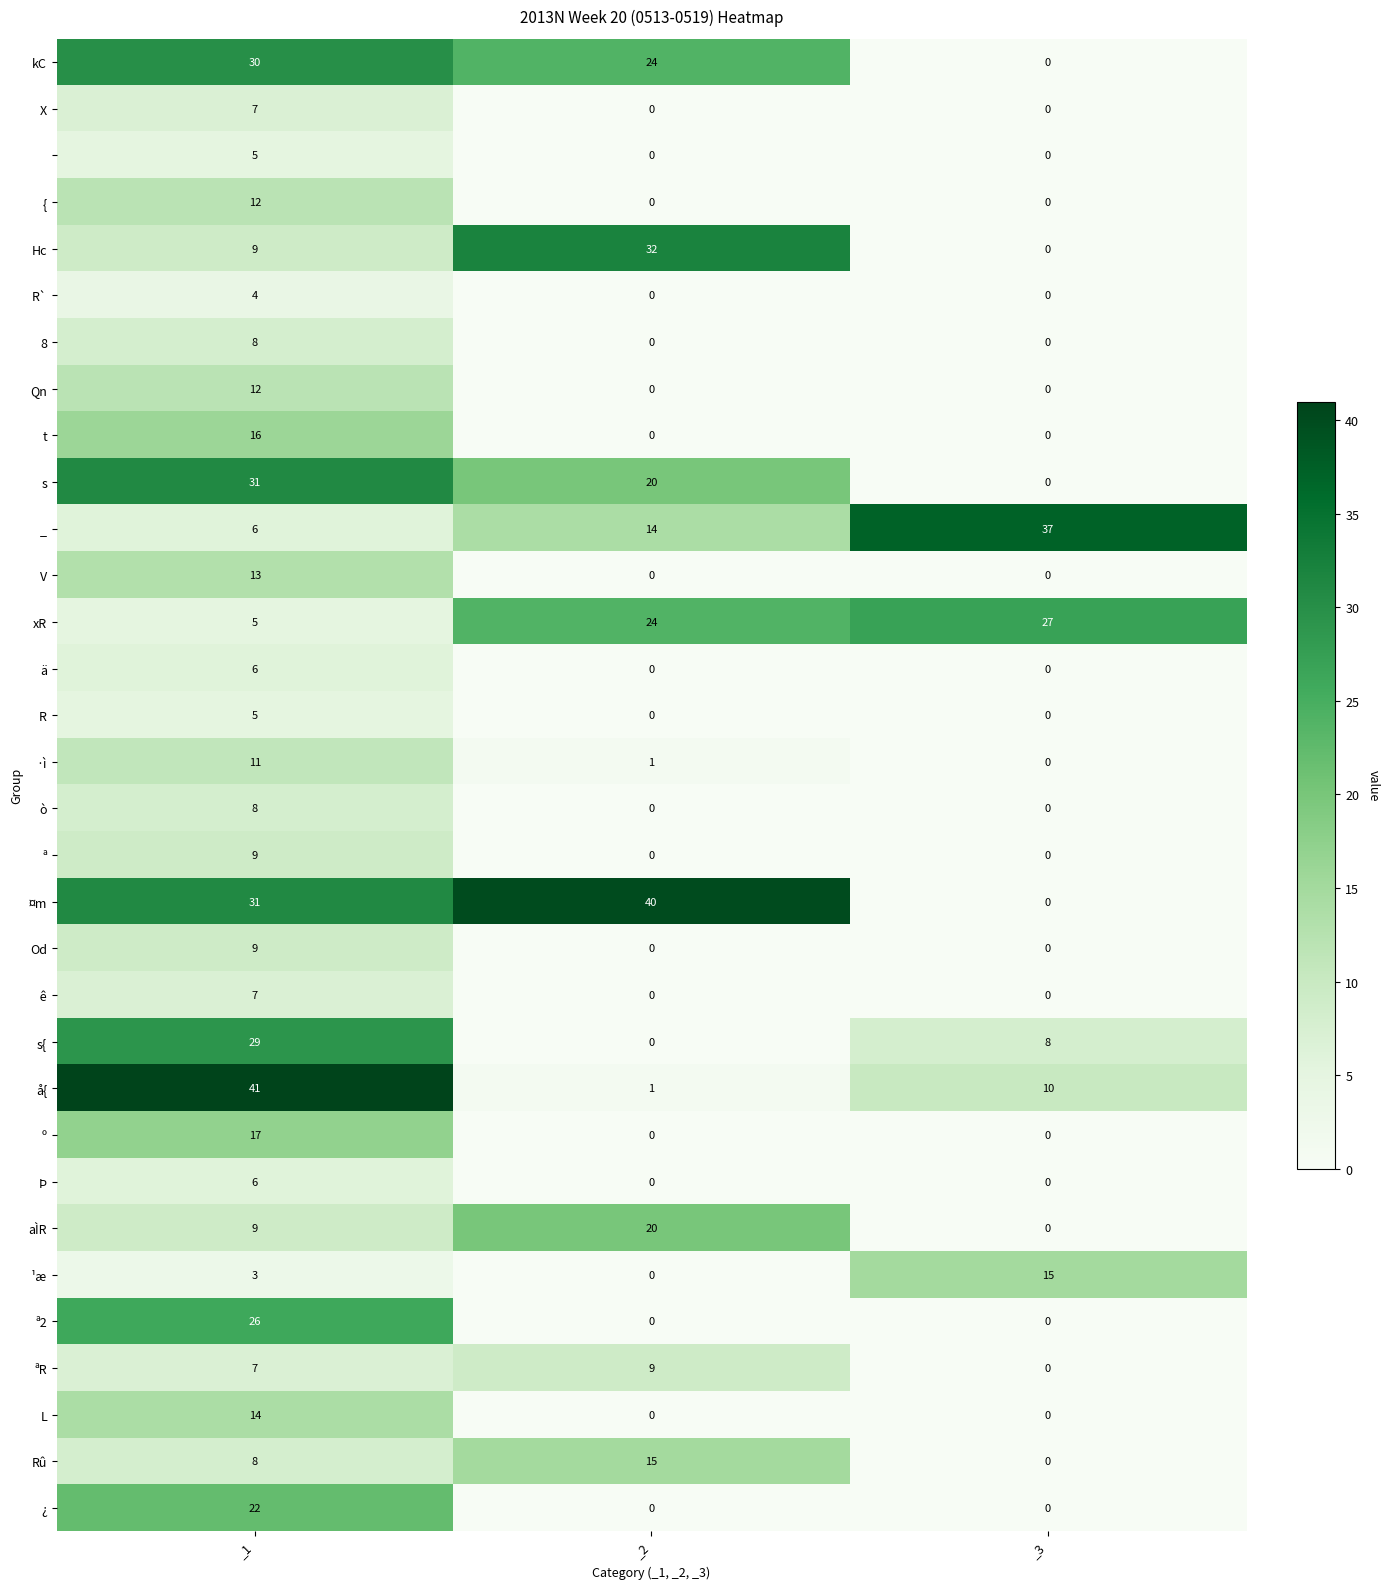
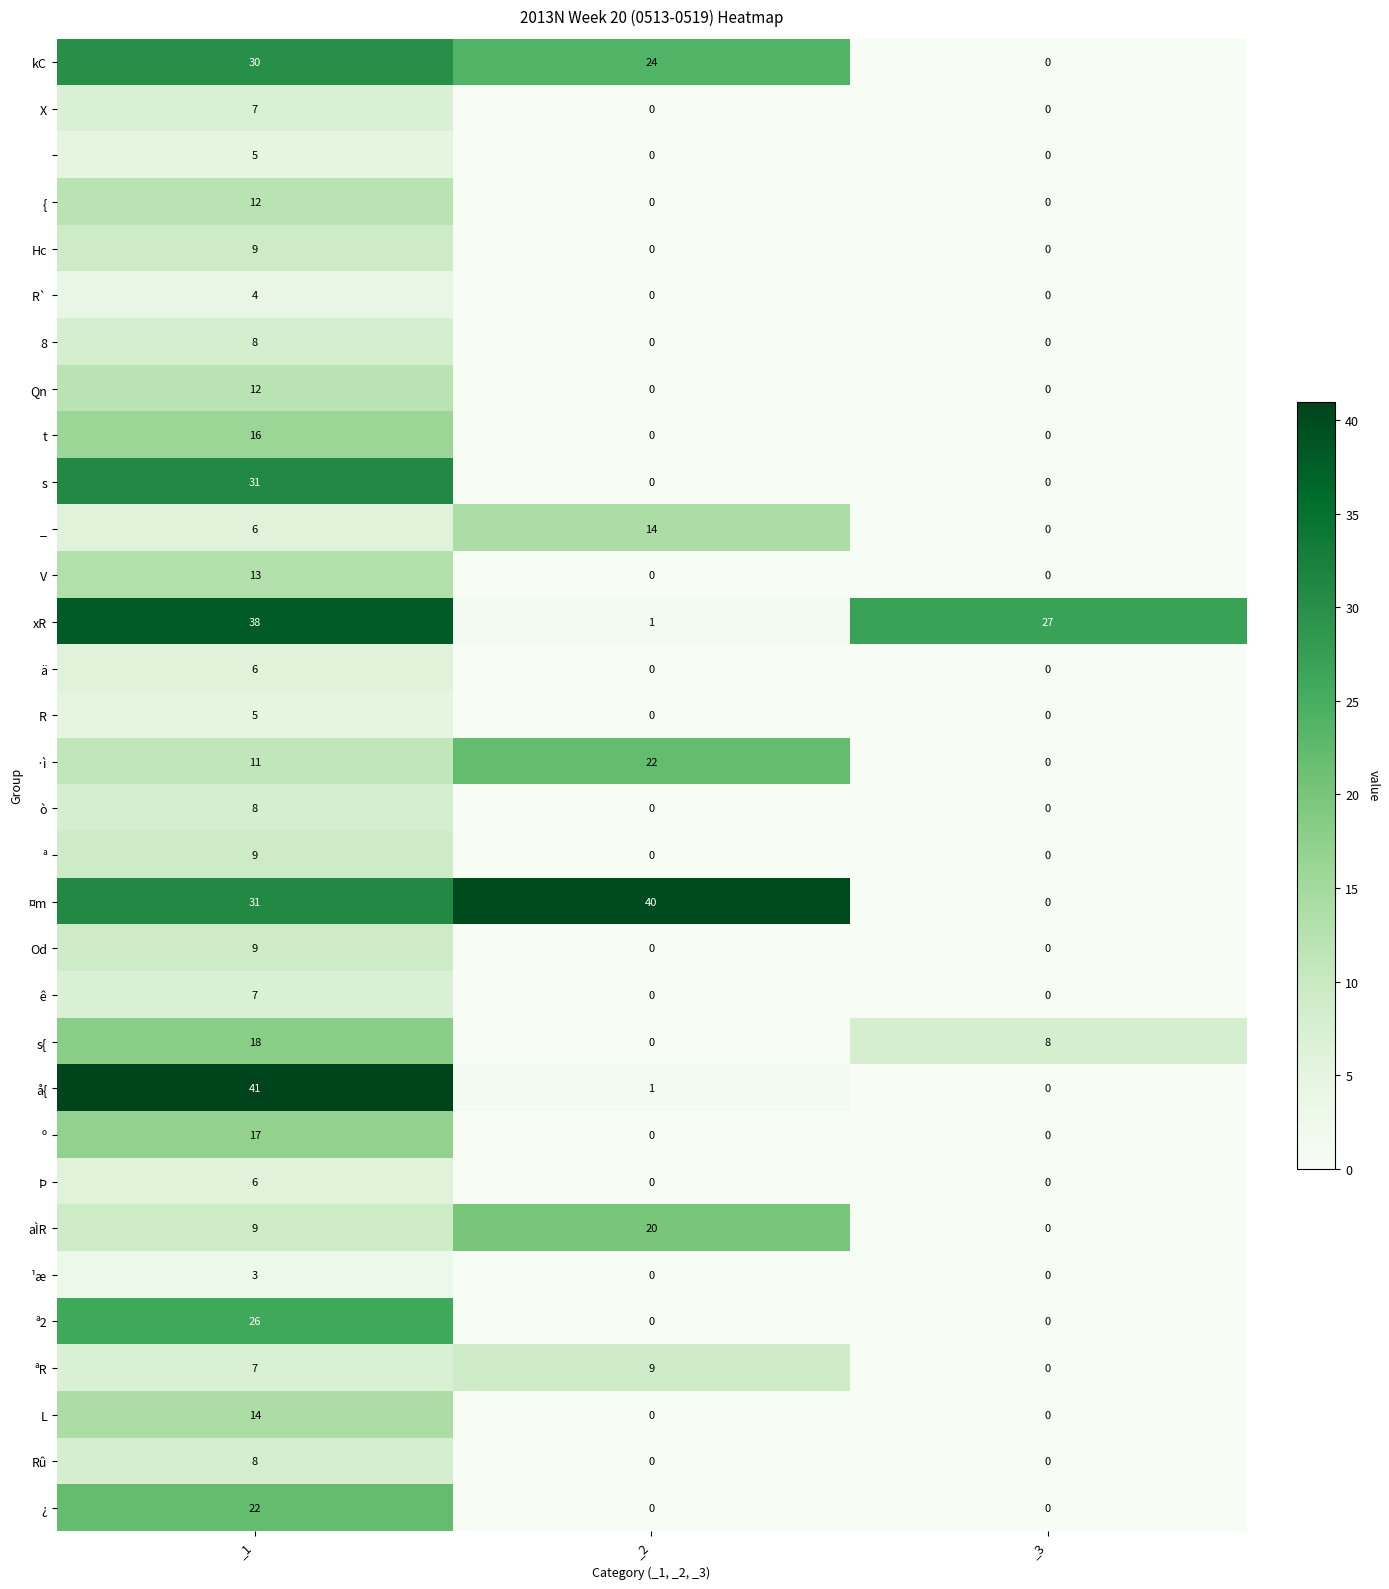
  {
    "kC": {
      "_1": 30,
      "_2": 24,
      "_3": 0
    },
    "X": {
      "_1": 7,
      "_2": 0,
      "_3": 0
    },
    "{": {
      "_1": 12,
      "_2": 0,
      "_3": 0
    },
    "Hc": {
      "_1": 9,
-     "_2": 32,
+     "_2": 0,
      "_3": 0
    },
    "R`": {
      "_1": 4,
      "_2": 0,
      "_3": 0
    },
    "8": {
      "_1": 8,
      "_2": 0,
      "_3": 0
    },
    "Qn": {
      "_1": 12,
      "_2": 0,
      "_3": 0
    },
    "t": {
      "_1": 16,
      "_2": 0,
      "_3": 0
    },
    "s": {
      "_1": 31,
-     "_2": 20,
+     "_2": 0,
      "_3": 0
    },
    "_": {
      "_1": 6,
      "_2": 14,
-     "_3": 37
+     "_3": 0
    },
    "V": {
      "_1": 13,
      "_2": 0,
      "_3": 0
    },
    "xR": {
-     "_1": 5,
-     "_2": 24,
+     "_1": 38,
+     "_2": 1,
      "_3": 27
    },
    "ä": {
      "_1": 6,
      "_2": 0,
      "_3": 0
    },
    "R": {
      "_1": 5,
      "_2": 0,
      "_3": 0
    },
    "·ì": {
      "_1": 11,
-     "_2": 1,
+     "_2": 22,
      "_3": 0
    },
    "ò": {
      "_1": 8,
      "_2": 0,
      "_3": 0
    },
    "ª": {
      "_1": 9,
      "_2": 0,
      "_3": 0
    },
    "¤m": {
      "_1": 31,
      "_2": 40,
      "_3": 0
    },
    "Od": {
      "_1": 9,
      "_2": 0,
      "_3": 0
    },
    "ê": {
      "_1": 7,
      "_2": 0,
      "_3": 0
    },
    "s{": {
-     "_1": 29,
+     "_1": 18,
      "_2": 0,
      "_3": 8
    },
    "å{": {
      "_1": 41,
      "_2": 1,
-     "_3": 10
+     "_3": 0
    },
    "º": {
      "_1": 17,
      "_2": 0,
      "_3": 0
    },
    "Þ": {
      "_1": 6,
      "_2": 0,
      "_3": 0
    },
    "aÌR": {
      "_1": 9,
      "_2": 20,
      "_3": 0
    },
    "¹æ": {
      "_1": 3,
      "_2": 0,
-     "_3": 15
+     "_3": 0
    },
    "ª2": {
      "_1": 26,
      "_2": 0,
      "_3": 0
    },
    "ªR": {
      "_1": 7,
      "_2": 9,
      "_3": 0
    },
    "L": {
      "_1": 14,
      "_2": 0,
      "_3": 0
    },
    "Rû": {
      "_1": 8,
-     "_2": 15,
+     "_2": 0,
      "_3": 0
    },
    "¿": {
      "_1": 22,
      "_2": 0,
      "_3": 0
    }
  }
